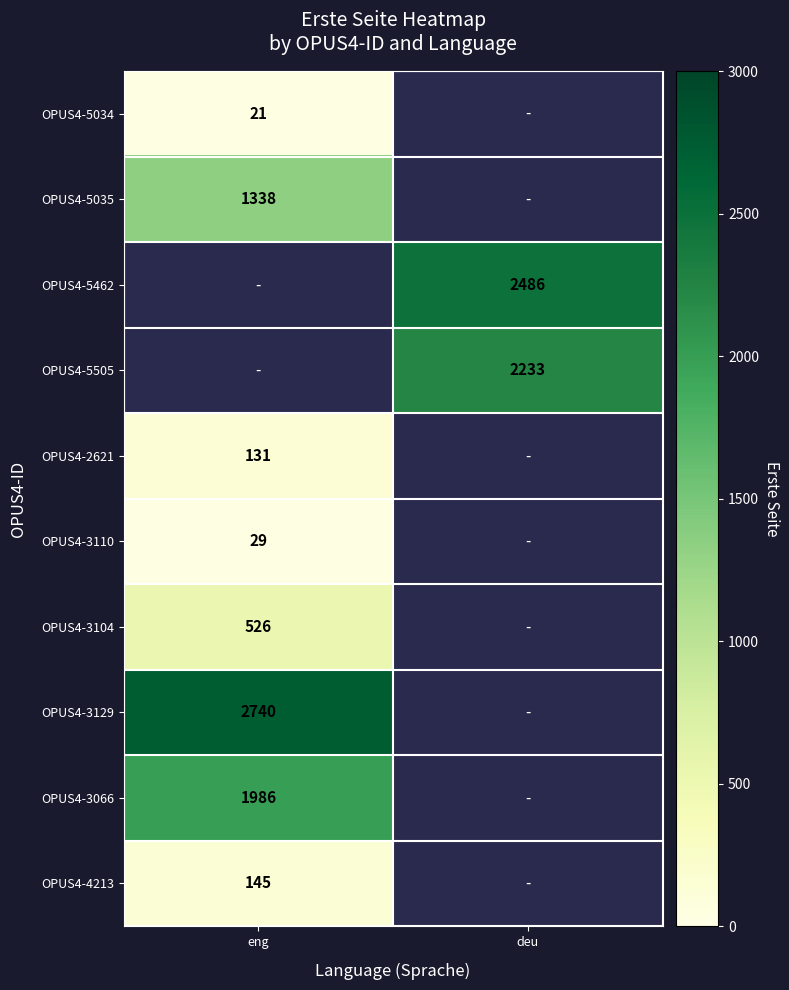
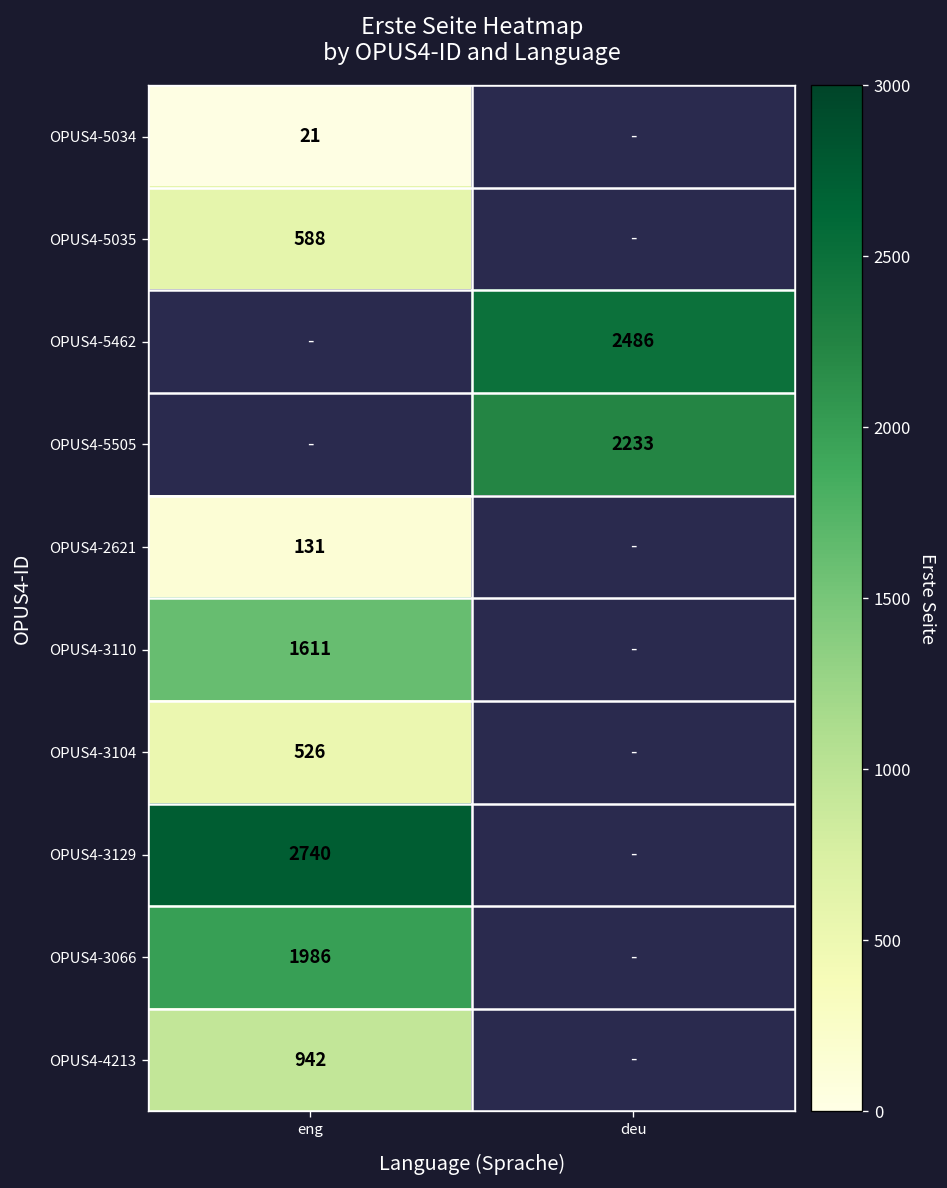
  {
    "OPUS4-5034": {
      "eng": 21
    },
    "OPUS4-5035": {
-     "eng": 1338
+     "eng": 588
    },
    "OPUS4-5462": {
      "deu": 2486
    },
    "OPUS4-5505": {
      "deu": 2233
    },
    "OPUS4-2621": {
      "eng": 131
    },
    "OPUS4-3110": {
-     "eng": 29
+     "eng": 1611
    },
    "OPUS4-3104": {
      "eng": 526
    },
    "OPUS4-3129": {
      "eng": 2740
    },
    "OPUS4-3066": {
      "eng": 1986
    },
    "OPUS4-4213": {
-     "eng": 145
+     "eng": 942
    }
  }
